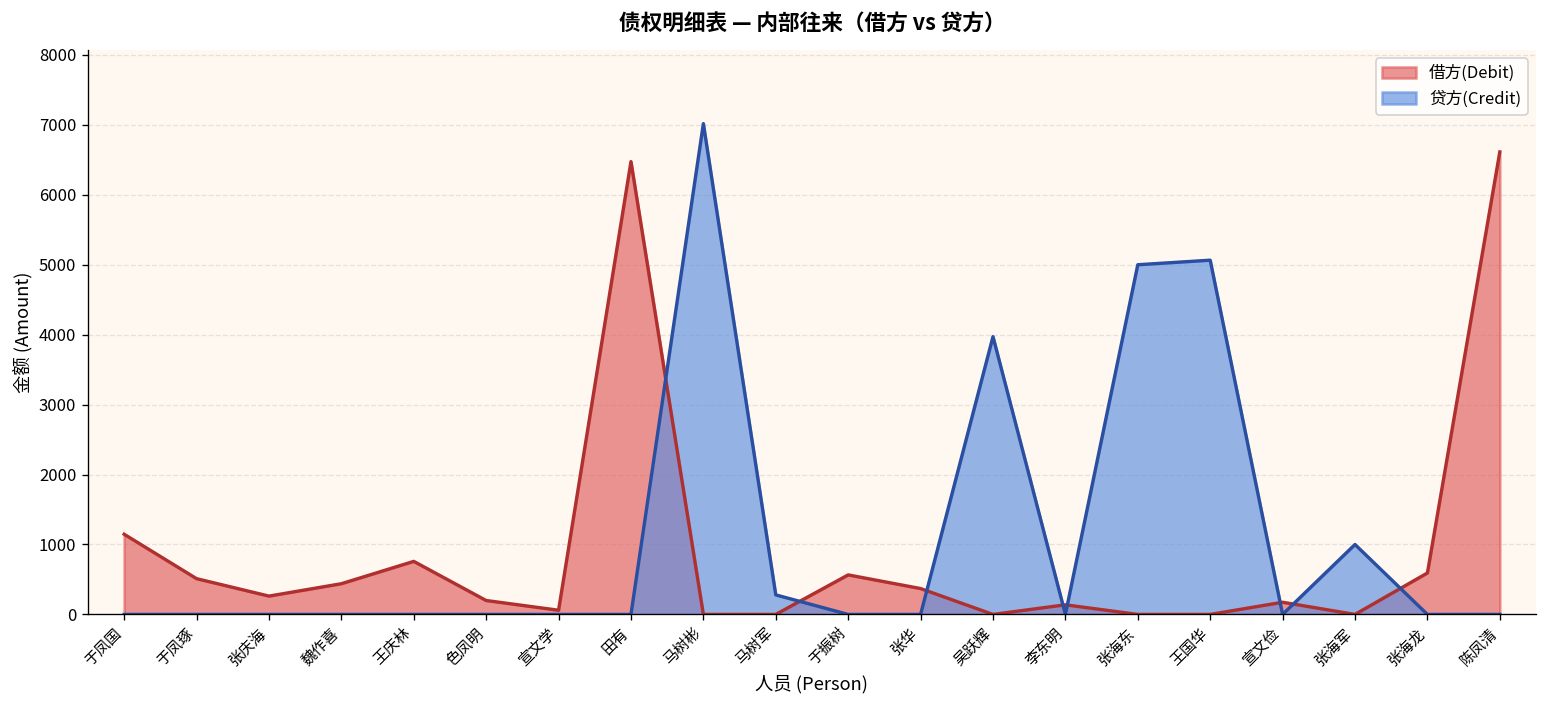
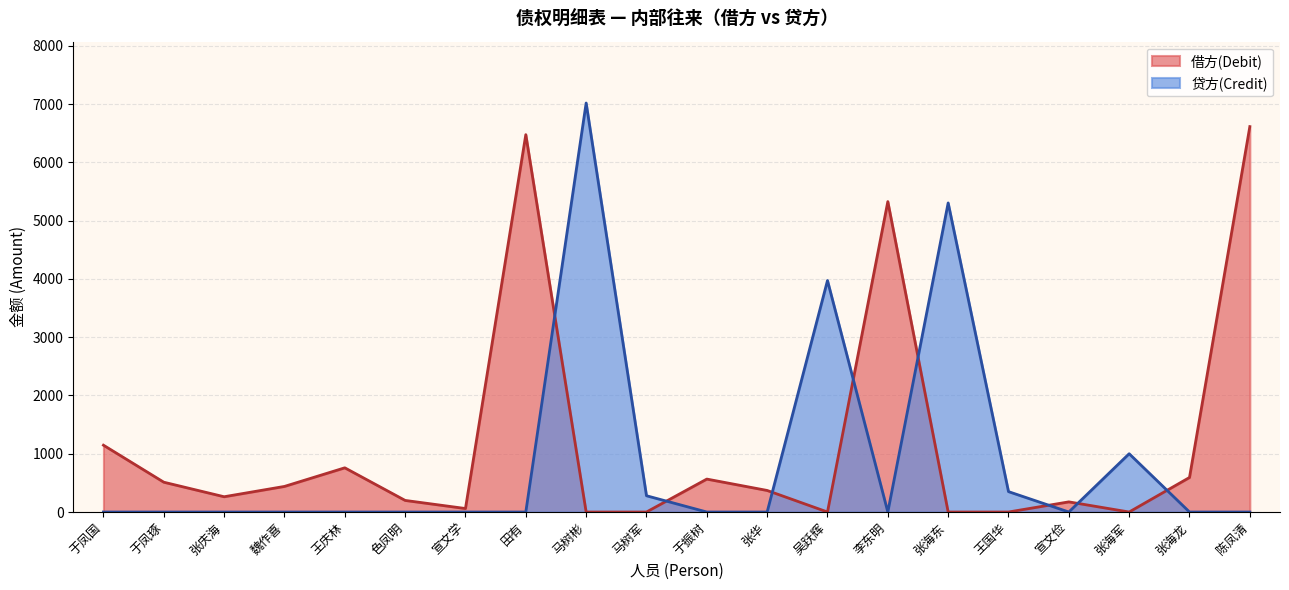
  {
    "借方(Debit)": {
      "于凤国": 1100,
      "于凤琢": 500,
      "张庆海": 300,
      "魏作喜": 400,
      "王庆林": 800,
      "色凤明": 200,
      "宣文学": 100,
      "田有": 6500,
      "马树彬": 0,
      "马树军": 0,
      "于振树": 600,
      "张华": 400,
      "吴跃辉": 0,
-     "李东明": 100,
+     "李东明": 5300,
      "张海东": 0,
      "王国华": 0,
      "宣文俭": 200,
      "张海军": 0,
      "张海龙": 600,
      "陈凤清": 6600
    },
    "贷方(Credit)": {
      "于凤国": 0,
      "于凤琢": 0,
      "张庆海": 0,
      "魏作喜": 0,
      "王庆林": 0,
      "色凤明": 0,
      "宣文学": 0,
      "田有": 0,
      "马树彬": 7000,
      "马树军": 300,
      "于振树": 0,
      "张华": 0,
      "吴跃辉": 4000,
      "李东明": 0,
-     "张海东": 5000,
-     "王国华": 5100,
+     "张海东": 5300,
+     "王国华": 400,
      "宣文俭": 0,
      "张海军": 1000,
      "张海龙": 0,
      "陈凤清": 0
    }
  }
